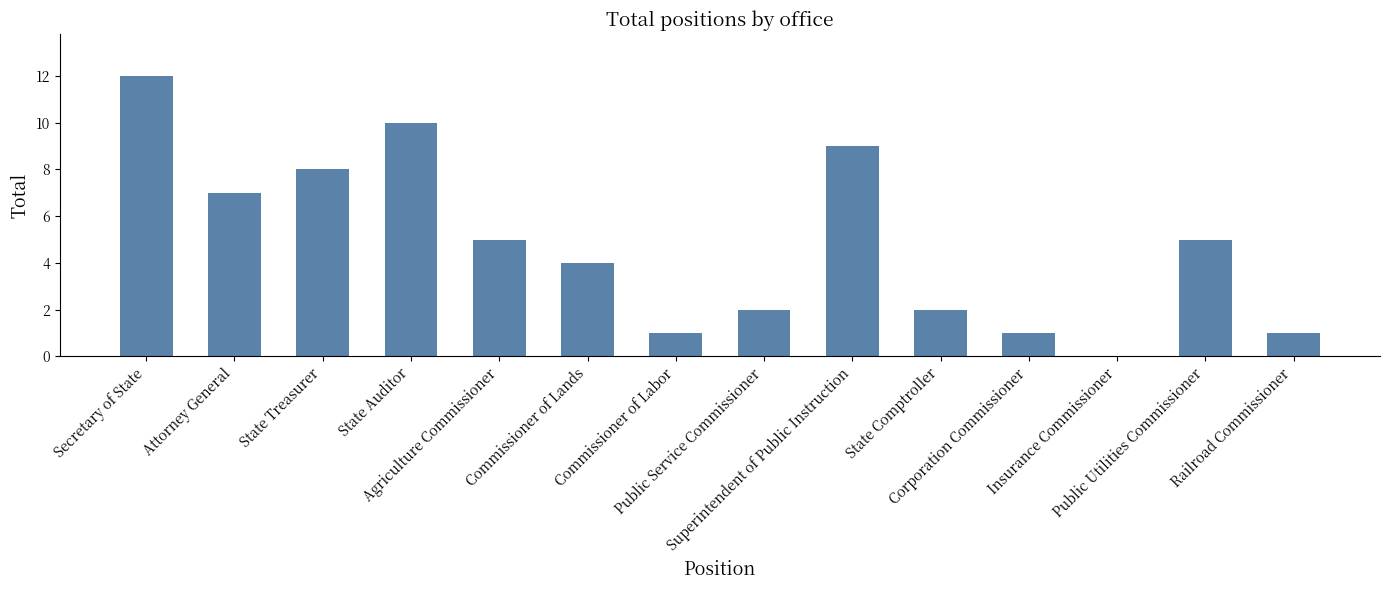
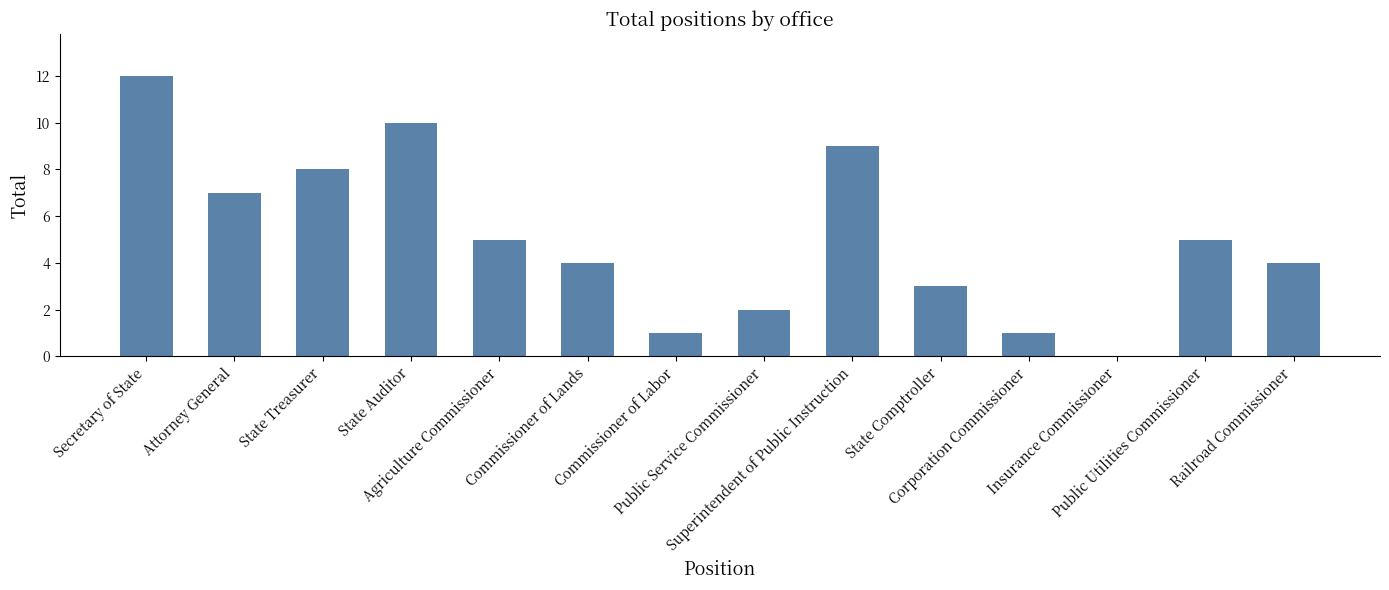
  {
    "Secretary of State": 12,
    "Attorney General": 7,
    "State Treasurer": 8,
    "State Auditor": 10,
    "Agriculture Commissioner": 5,
    "Commissioner of Lands": 4,
    "Commissioner of Labor": 1,
    "Public Service Commissioner": 2,
    "Superintendent of Public Instruction": 9,
-   "State Comptroller": 2,
+   "State Comptroller": 3,
    "Corporation Commissioner": 1,
    "Insurance Commissioner": 0,
    "Public Utilities Commissioner": 5,
-   "Railroad Commissioner": 1
+   "Railroad Commissioner": 4
  }
